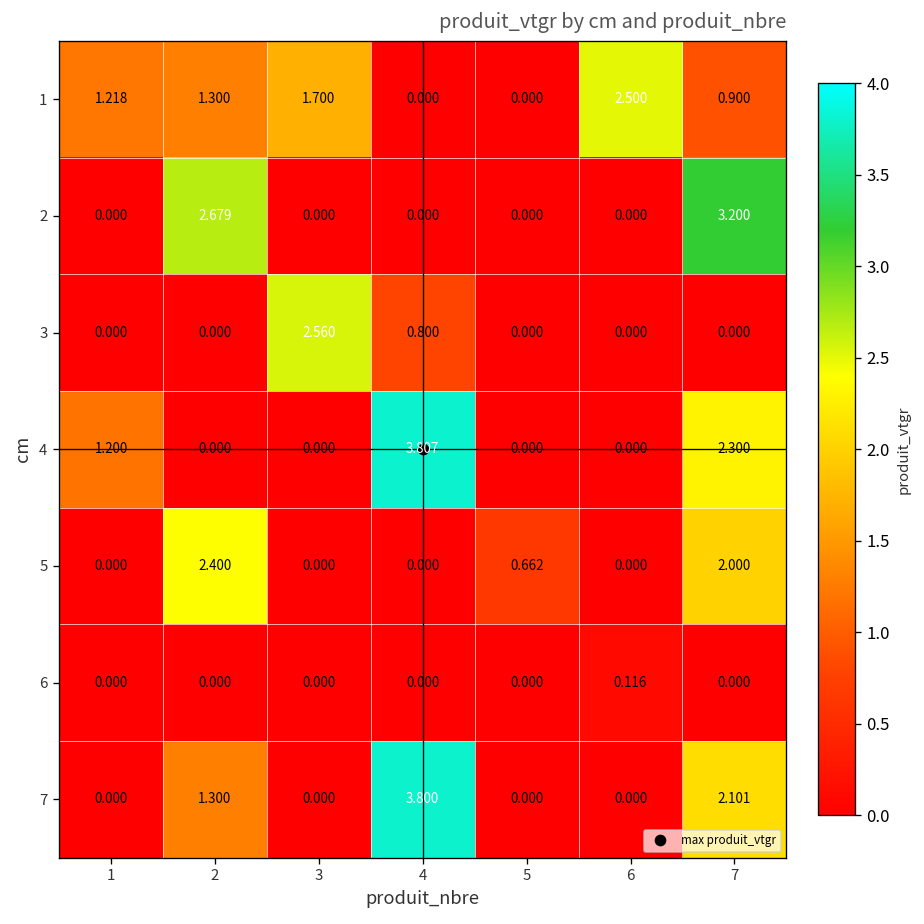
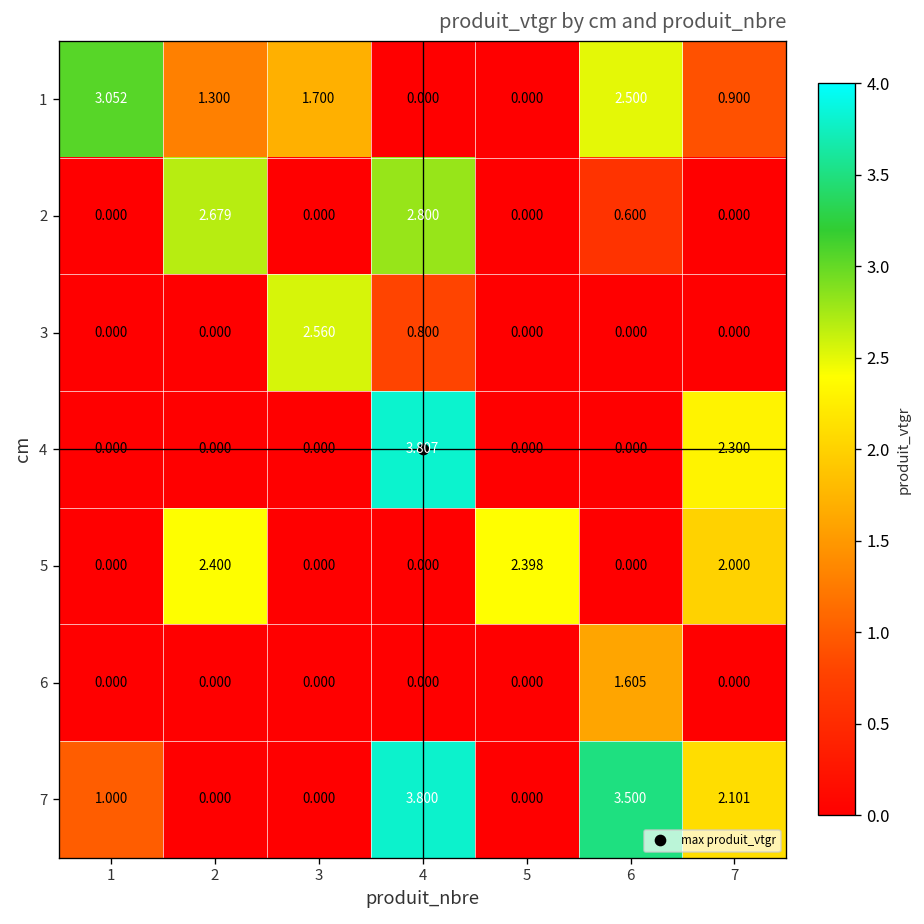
  {
    "1": {
-     "1": 1.218,
+     "1": 3.052,
      "2": 1.300,
      "3": 1.700,
      "4": 0.000,
      "5": 0.000,
      "6": 2.500,
      "7": 0.900
    },
    "2": {
      "1": 0.000,
      "2": 2.679,
      "3": 0.000,
-     "4": 0.000,
+     "4": 2.800,
      "5": 0.000,
-     "6": 0.000,
-     "7": 3.200
+     "6": 0.600,
+     "7": 0.000
    },
    "3": {
      "1": 0.000,
      "2": 0.000,
      "3": 2.560,
      "4": 0.800,
      "5": 0.000,
      "6": 0.000,
      "7": 0.000
    },
    "4": {
-     "1": 1.200,
+     "1": 0.000,
      "2": 0.000,
      "3": 0.000,
      "5": 0.000,
      "6": 0.000,
      "7": 2.300
    },
    "5": {
      "1": 0.000,
      "2": 2.400,
      "3": 0.000,
      "4": 0.000,
-     "5": 0.662,
+     "5": 2.398,
      "6": 0.000,
      "7": 2.000
    },
    "6": {
      "1": 0.000,
      "2": 0.000,
      "3": 0.000,
      "4": 0.000,
      "5": 0.000,
-     "6": 0.116,
+     "6": 1.605,
      "7": 0.000
    },
    "7": {
-     "1": 0.000,
-     "2": 1.300,
+     "1": 1.000,
+     "2": 0.000,
      "3": 0.000,
      "4": 3.800,
      "5": 0.000,
-     "6": 0.000,
+     "6": 3.500,
      "7": 2.101
    }
  }
